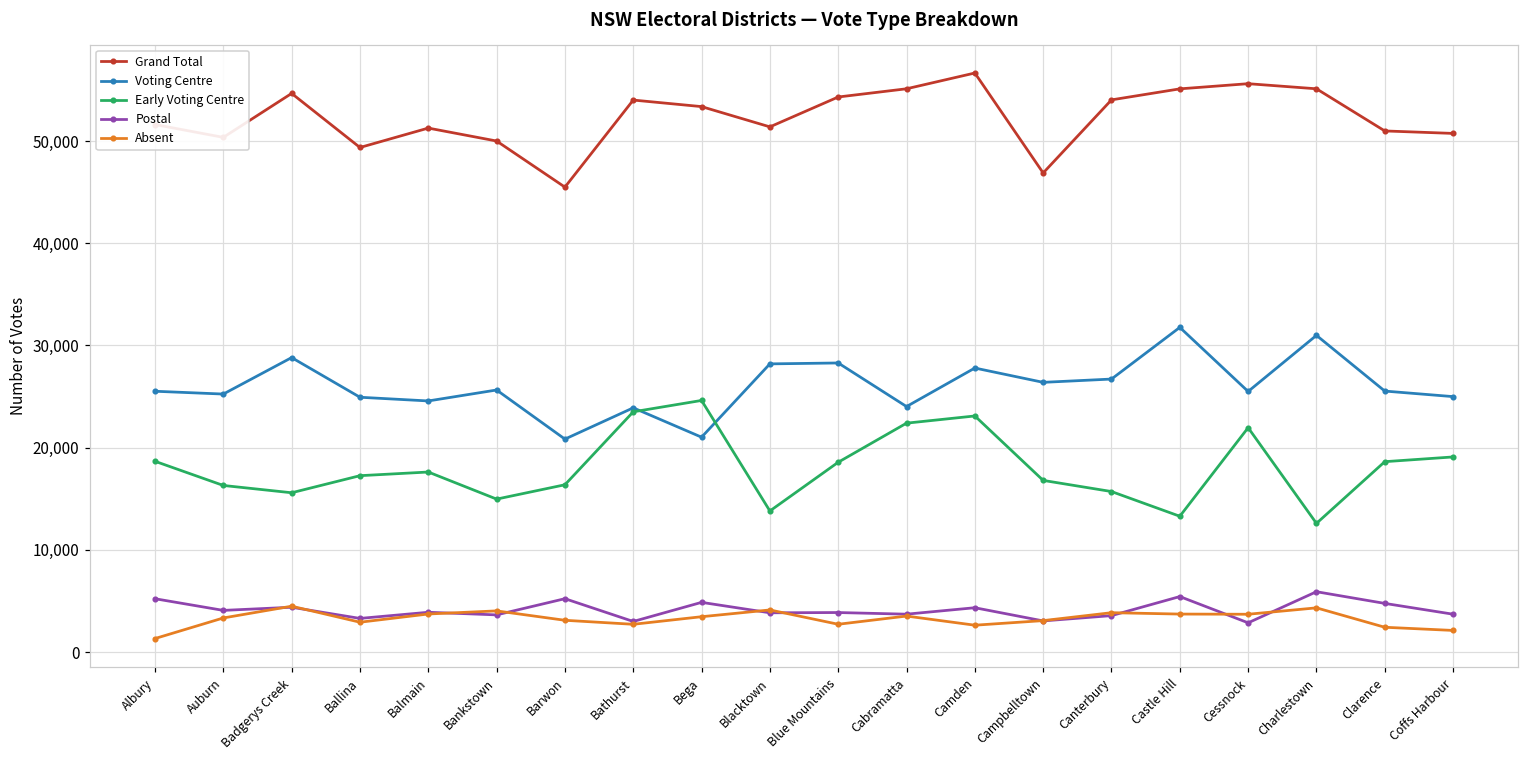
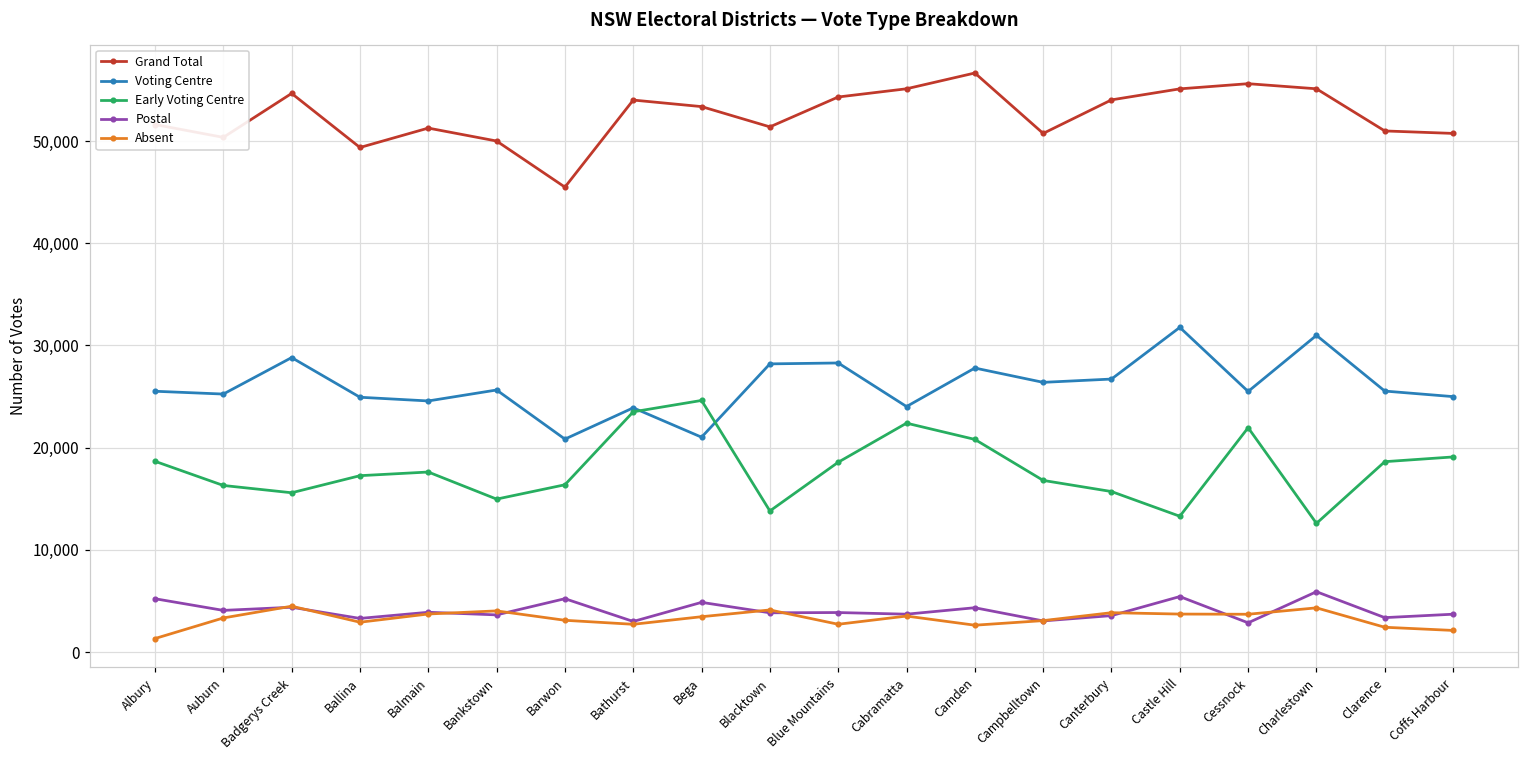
  {
    "Grand Total": {
      "Badgerys Creek": "55,000",
      "Ballina": "49,000",
      "Balmain": "51,000",
      "Bankstown": "50,000",
      "Barwon": "45,000",
      "Bathurst": "54,000",
      "Bega": "53,000",
      "Blacktown": "51,000",
      "Blue Mountains": "54,000",
      "Cabramatta": "55,000",
      "Camden": "57,000",
-     "Campbelltown": "47,000",
+     "Campbelltown": "51,000",
      "Canterbury": "54,000",
      "Castle Hill": "55,000",
      "Cessnock": "56,000",
      "Charlestown": "55,000",
      "Clarence": "51,000",
      "Coffs Harbour": "51,000"
    },
    "Voting Centre": {
      "Albury": "26,000",
      "Auburn": "25,000",
      "Badgerys Creek": "29,000",
      "Ballina": "25,000",
      "Balmain": "25,000",
      "Bankstown": "26,000",
      "Barwon": "21,000",
      "Bathurst": "24,000",
      "Bega": "21,000",
      "Blacktown": "28,000",
      "Blue Mountains": "28,000",
      "Cabramatta": "24,000",
      "Camden": "28,000",
      "Campbelltown": "26,000",
      "Canterbury": "27,000",
      "Castle Hill": "32,000",
      "Cessnock": "25,000",
      "Charlestown": "31,000",
      "Clarence": "26,000",
      "Coffs Harbour": "25,000"
    },
    "Early Voting Centre": {
      "Albury": "19,000",
      "Auburn": "16,000",
      "Badgerys Creek": "16,000",
      "Ballina": "17,000",
      "Balmain": "18,000",
      "Bankstown": "15,000",
      "Barwon": "16,000",
      "Bathurst": "24,000",
      "Bega": "25,000",
      "Blacktown": "14,000",
      "Blue Mountains": "19,000",
      "Cabramatta": "22,000",
-     "Camden": "23,000",
+     "Camden": "21,000",
      "Campbelltown": "17,000",
      "Canterbury": "16,000",
      "Castle Hill": "13,000",
      "Cessnock": "22,000",
      "Charlestown": "13,000",
      "Clarence": "19,000",
      "Coffs Harbour": "19,000"
    },
    "Postal": {
      "Albury": "5,000",
      "Auburn": "4,000",
      "Ballina": "3,000",
      "Bankstown": "4,000",
      "Barwon": "5,000",
      "Bega": "5,000",
      "Blacktown": "4,000",
      "Blue Mountains": "4,000",
      "Camden": "4,000",
      "Canterbury": "4,000",
      "Castle Hill": "5,000",
      "Cessnock": "3,000",
      "Charlestown": "6,000",
-     "Clarence": "5,000",
+     "Clarence": "3,000",
      "Coffs Harbour": "4,000"
    },
    "Absent": {
      "Albury": "1,000",
      "Auburn": "3,000",
      "Ballina": "3,000",
      "Bankstown": "4,000",
      "Barwon": "3,000",
      "Bega": "3,000",
      "Blacktown": "4,000",
      "Blue Mountains": "3,000",
      "Camden": "3,000",
      "Canterbury": "4,000",
      "Castle Hill": "4,000",
      "Cessnock": "4,000",
      "Charlestown": "4,000",
      "Clarence": "2,000",
      "Coffs Harbour": "2,000"
    }
  }
